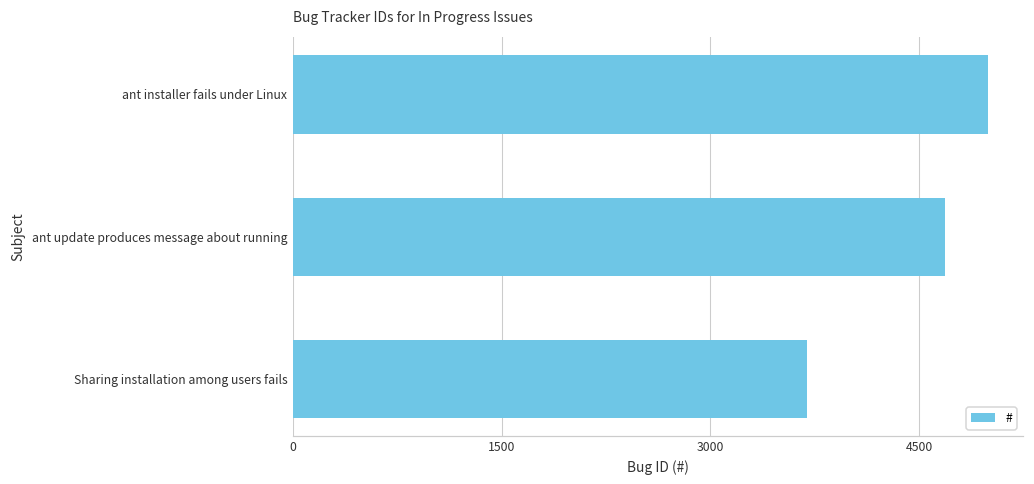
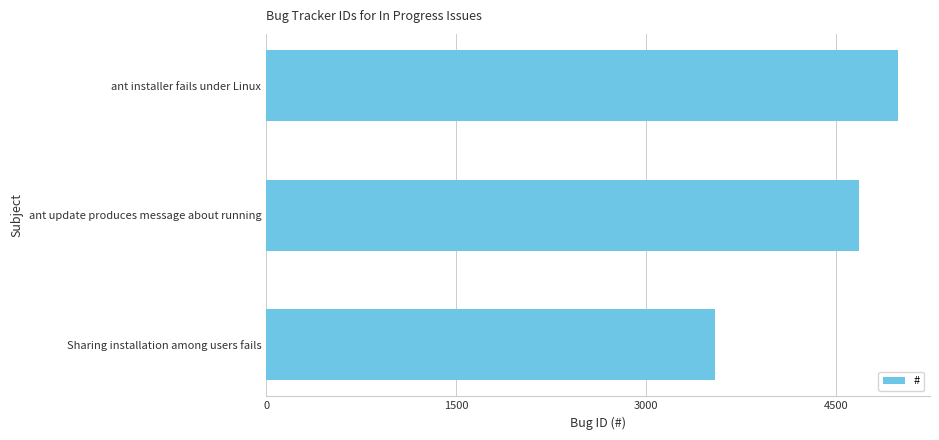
  {
    "ant installer fails under Linux": 5000,
    "ant update produces message about running": 4680,
-   "Sharing installation among users fails": 3690
+   "Sharing installation among users fails": 3550
  }
